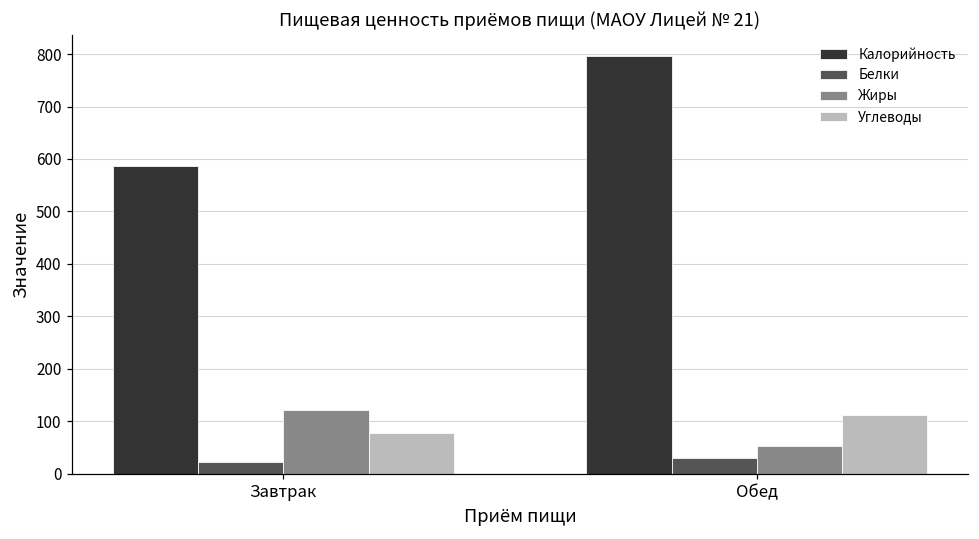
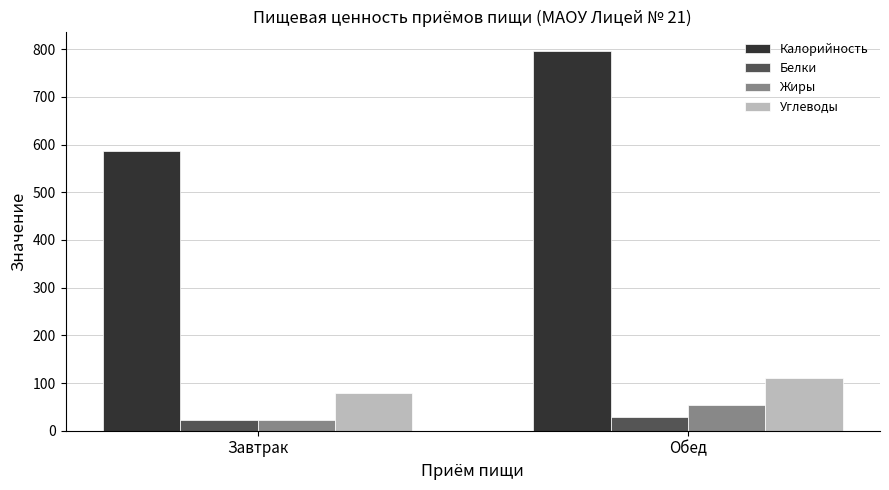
  {
    "Жиры": {
-     "Завтрак": 120,
+     "Завтрак": 20,
      "Обед": 50
    },
    "Углеводы": {
      "Завтрак": 80,
      "Обед": 110
    }
  }
